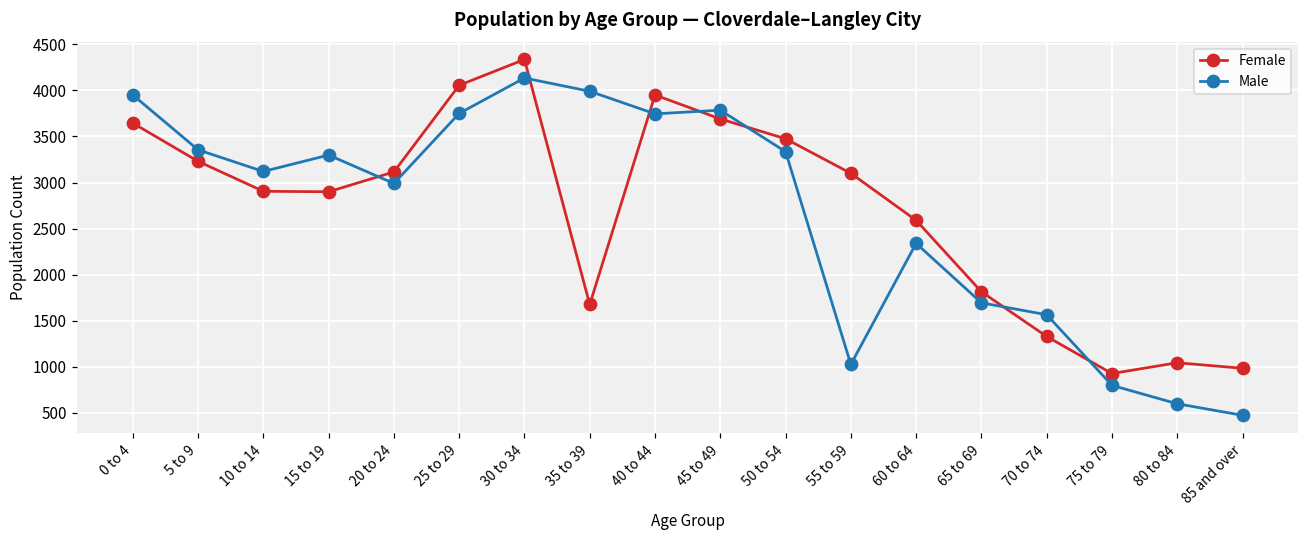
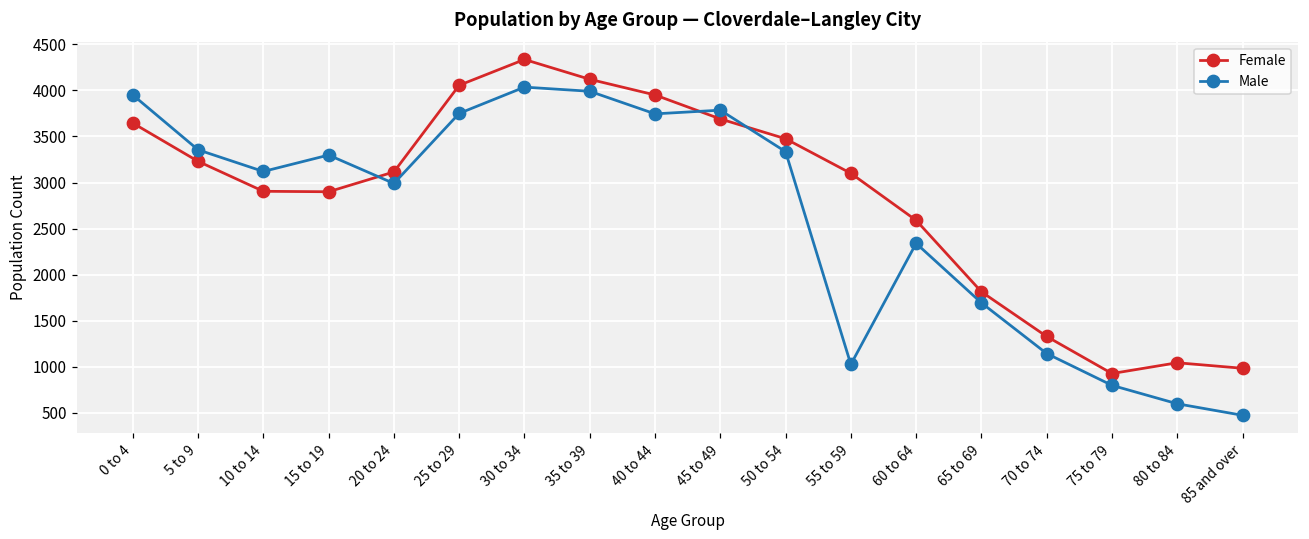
  {
    "Female": {
      "0 to 4": 3600,
      "5 to 9": 3200,
      "10 to 14": 2900,
      "15 to 19": 2900,
      "20 to 24": 3100,
      "25 to 29": 4100,
      "30 to 34": 4300,
-     "35 to 39": 1700,
+     "35 to 39": 4100,
      "40 to 44": 4000,
      "45 to 49": 3700,
      "50 to 54": 3500,
      "55 to 59": 3100,
      "60 to 64": 2600,
      "65 to 69": 1800,
      "70 to 74": 1300,
      "75 to 79": 900,
      "80 to 84": 1000,
      "85 and over": 1000
    },
    "Male": {
      "0 to 4": 4000,
      "5 to 9": 3400,
      "10 to 14": 3100,
      "15 to 19": 3300,
      "20 to 24": 3000,
      "25 to 29": 3800,
-     "30 to 34": 4100,
+     "30 to 34": 4000,
      "35 to 39": 4000,
      "40 to 44": 3700,
      "45 to 49": 3800,
      "50 to 54": 3300,
      "55 to 59": 1000,
      "60 to 64": 2300,
      "65 to 69": 1700,
-     "70 to 74": 1600,
+     "70 to 74": 1100,
      "75 to 79": 800,
      "80 to 84": 600,
      "85 and over": 500
    }
  }
